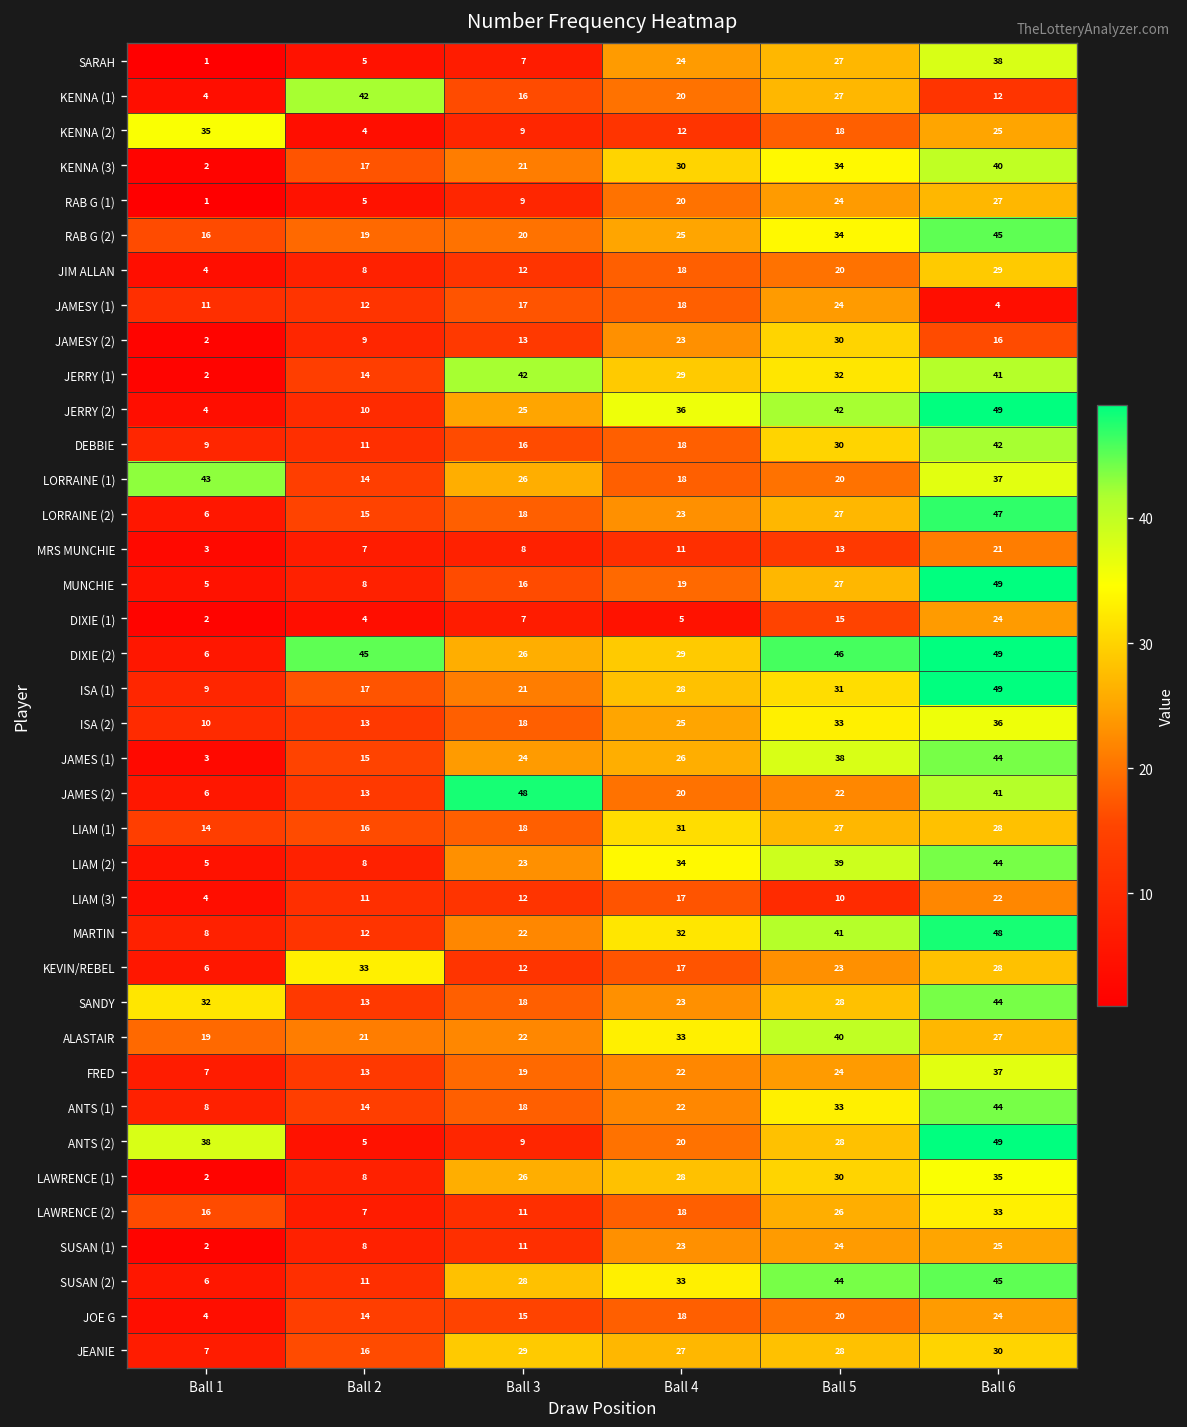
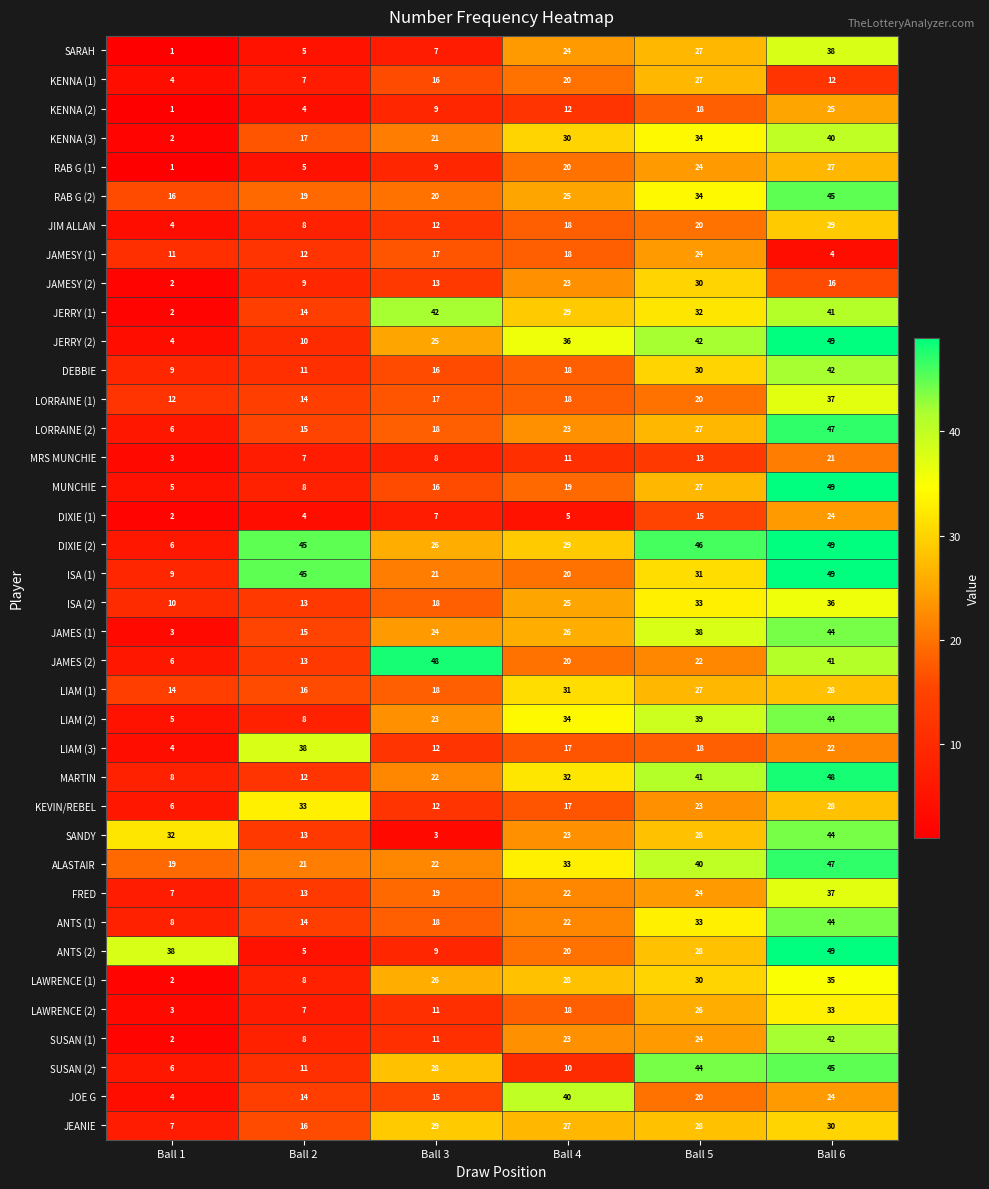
  {
    "KENNA (1)": {
      "Ball 1": 4,
-     "Ball 2": 42,
+     "Ball 2": 7,
      "Ball 3": 16,
      "Ball 4": 20,
      "Ball 5": 27,
      "Ball 6": 12
    },
    "KENNA (2)": {
-     "Ball 1": 35,
+     "Ball 1": 1,
      "Ball 2": 4,
      "Ball 3": 9,
      "Ball 4": 12,
      "Ball 5": 18,
      "Ball 6": 25
    },
    "LORRAINE (1)": {
-     "Ball 1": 43,
+     "Ball 1": 12,
      "Ball 2": 14,
-     "Ball 3": 26,
+     "Ball 3": 17,
      "Ball 4": 18,
      "Ball 5": 20,
      "Ball 6": 37
    },
    "ISA (1)": {
      "Ball 1": 9,
-     "Ball 2": 17,
+     "Ball 2": 45,
      "Ball 3": 21,
-     "Ball 4": 28,
+     "Ball 4": 20,
      "Ball 5": 31,
      "Ball 6": 49
    },
    "LIAM (3)": {
      "Ball 1": 4,
-     "Ball 2": 11,
+     "Ball 2": 38,
      "Ball 3": 12,
      "Ball 4": 17,
-     "Ball 5": 10,
+     "Ball 5": 18,
      "Ball 6": 22
    },
    "SANDY": {
      "Ball 1": 32,
      "Ball 2": 13,
-     "Ball 3": 18,
+     "Ball 3": 3,
      "Ball 4": 23,
      "Ball 5": 28,
      "Ball 6": 44
    },
    "ALASTAIR": {
      "Ball 1": 19,
      "Ball 2": 21,
      "Ball 3": 22,
      "Ball 4": 33,
      "Ball 5": 40,
-     "Ball 6": 27
+     "Ball 6": 47
    },
    "LAWRENCE (2)": {
-     "Ball 1": 16,
+     "Ball 1": 3,
      "Ball 2": 7,
      "Ball 3": 11,
      "Ball 4": 18,
      "Ball 5": 26,
      "Ball 6": 33
    },
    "SUSAN (1)": {
      "Ball 1": 2,
      "Ball 2": 8,
      "Ball 3": 11,
      "Ball 4": 23,
      "Ball 5": 24,
-     "Ball 6": 25
+     "Ball 6": 42
    },
    "SUSAN (2)": {
      "Ball 1": 6,
      "Ball 2": 11,
      "Ball 3": 28,
-     "Ball 4": 33,
+     "Ball 4": 10,
      "Ball 5": 44,
      "Ball 6": 45
    },
    "JOE G": {
      "Ball 1": 4,
      "Ball 2": 14,
      "Ball 3": 15,
-     "Ball 4": 18,
+     "Ball 4": 40,
      "Ball 5": 20,
      "Ball 6": 24
    }
  }
